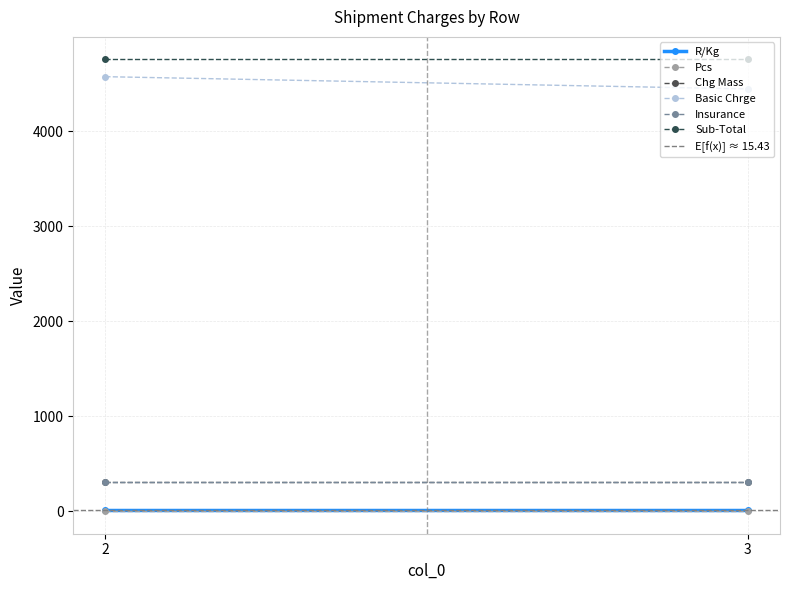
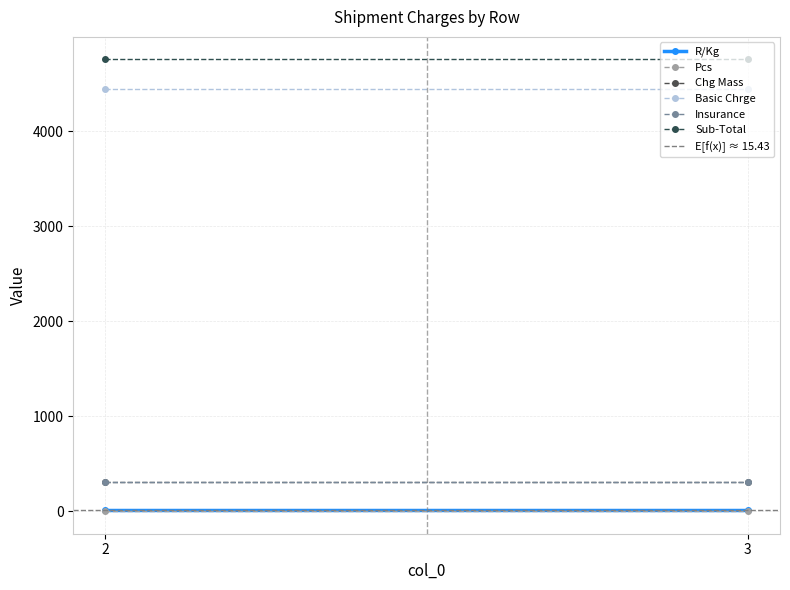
  {
    "Basic Chrge": {
-     "2": 4600
+     "2": 4400
    },
    "Sub-Total": {
      "2": 4800
    }
  }
